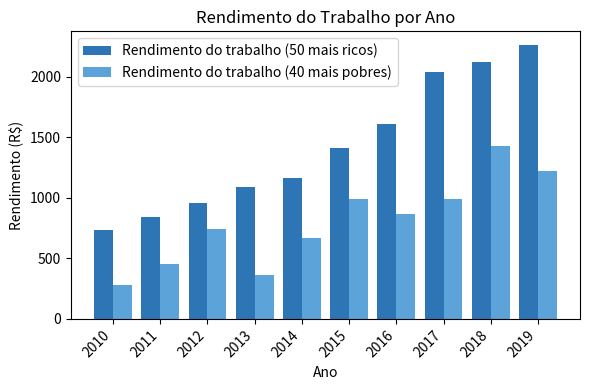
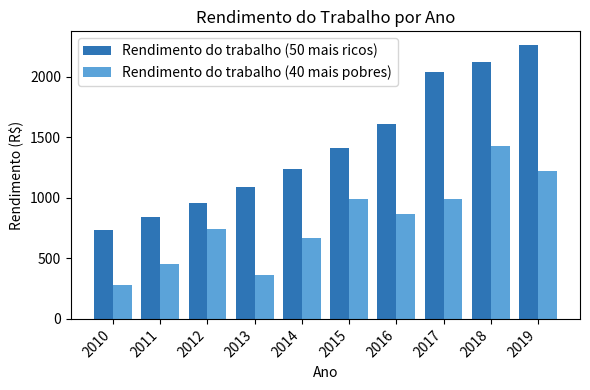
  {
    "Rendimento do trabalho (50 mais ricos)": {
      "2010": 740,
      "2011": 840,
      "2012": 960,
      "2013": 1090,
-     "2014": 1170,
+     "2014": 1240,
      "2015": 1410,
      "2016": 1610,
      "2017": 2040,
      "2018": 2130,
      "2019": 2260
    },
    "Rendimento do trabalho (40 mais pobres)": {
      "2010": 280,
      "2011": 450,
      "2012": 740,
      "2013": 360,
      "2014": 670,
      "2015": 990,
      "2016": 870,
      "2017": 990,
      "2018": 1430,
      "2019": 1220
    }
  }
